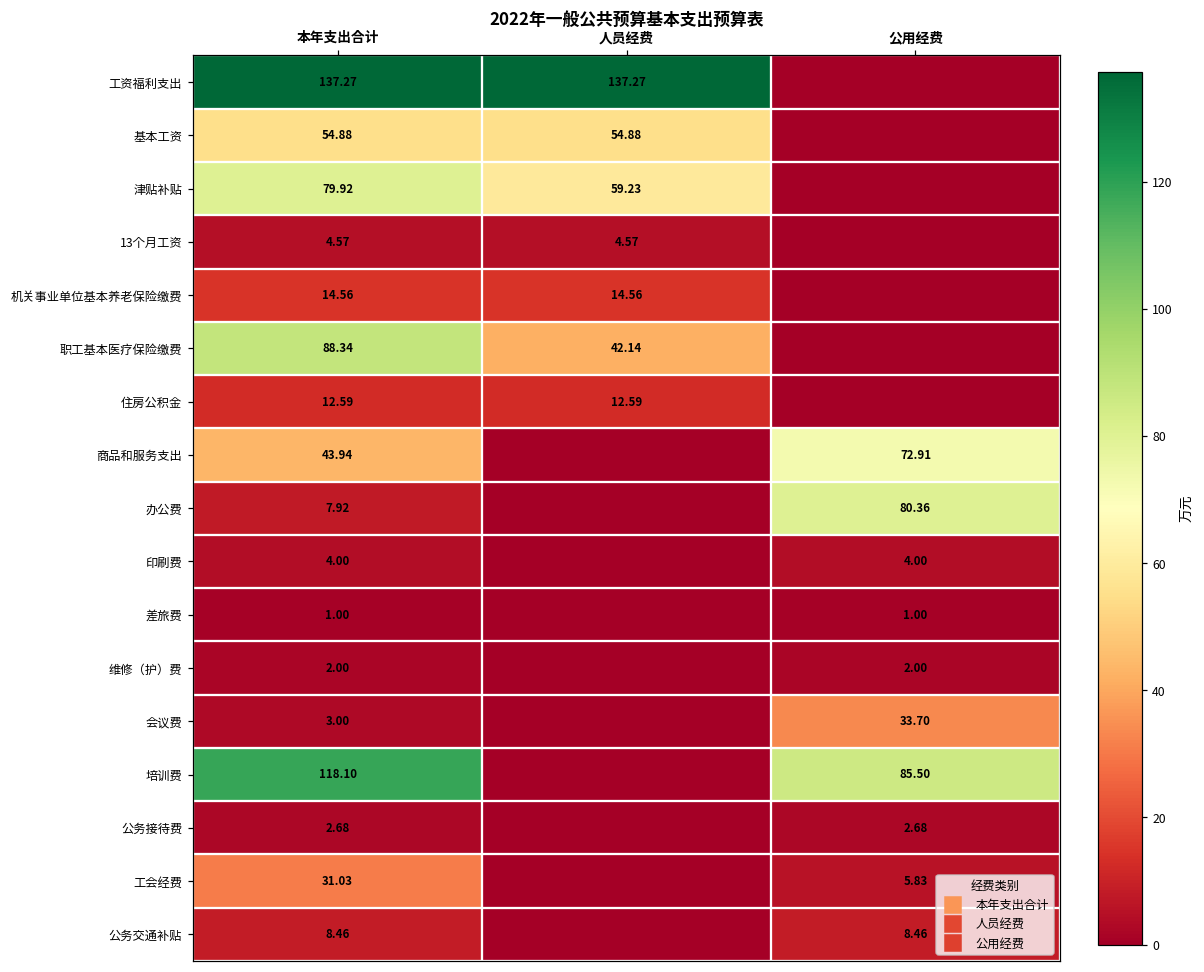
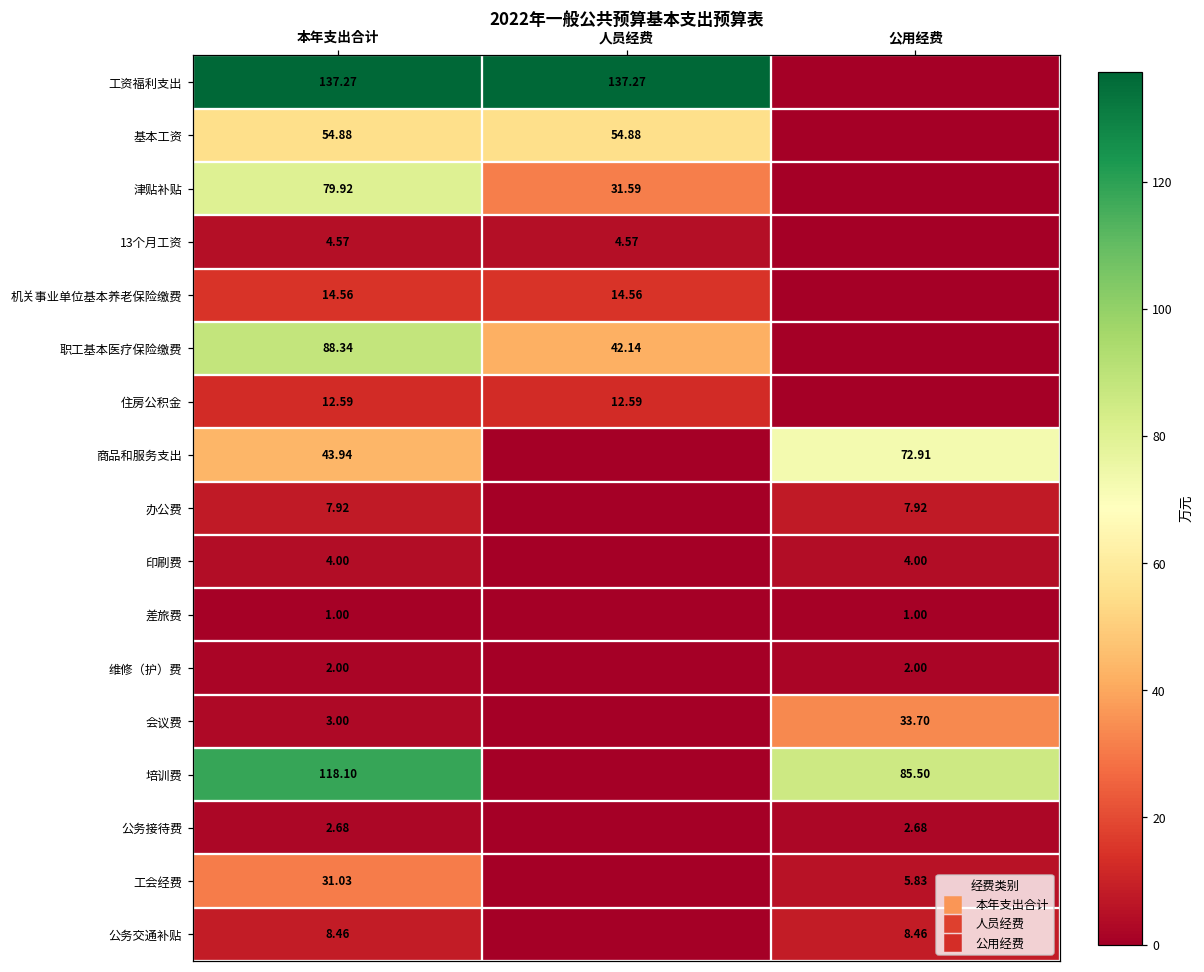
  {
    "工资福利支出": {
      "本年支出合计": 137.27,
      "人员经费": 137.27
    },
    "基本工资": {
      "本年支出合计": 54.88,
      "人员经费": 54.88
    },
    "津贴补贴": {
      "本年支出合计": 79.92,
-     "人员经费": 59.23
+     "人员经费": 31.59
    },
    "13个月工资": {
      "本年支出合计": 4.57,
      "人员经费": 4.57
    },
    "机关事业单位基本养老保险缴费": {
      "本年支出合计": 14.56,
      "人员经费": 14.56
    },
    "职工基本医疗保险缴费": {
      "本年支出合计": 88.34,
      "人员经费": 42.14
    },
    "住房公积金": {
      "本年支出合计": 12.59,
      "人员经费": 12.59
    },
    "商品和服务支出": {
      "本年支出合计": 43.94,
      "公用经费": 72.91
    },
    "办公费": {
      "本年支出合计": 7.92,
-     "公用经费": 80.36
+     "公用经费": 7.92
    },
    "印刷费": {
      "本年支出合计": 4.00,
      "公用经费": 4.00
    },
    "差旅费": {
      "本年支出合计": 1.00,
      "公用经费": 1.00
    },
    "维修（护）费": {
      "本年支出合计": 2.00,
      "公用经费": 2.00
    },
    "会议费": {
      "本年支出合计": 3.00,
      "公用经费": 33.70
    },
    "培训费": {
      "本年支出合计": 118.10,
      "公用经费": 85.50
    },
    "公务接待费": {
      "本年支出合计": 2.68,
      "公用经费": 2.68
    },
    "工会经费": {
      "本年支出合计": 31.03,
      "公用经费": 5.83
    },
    "公务交通补贴": {
      "本年支出合计": 8.46,
      "公用经费": 8.46
    }
  }
